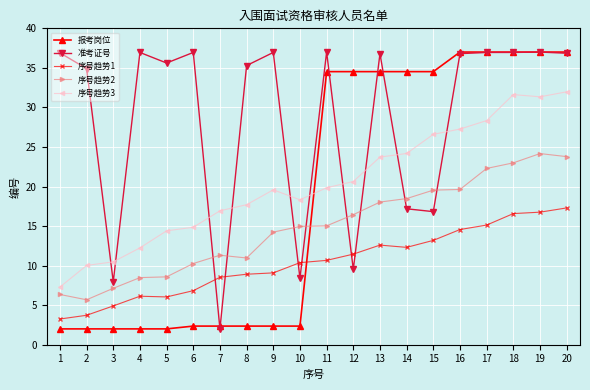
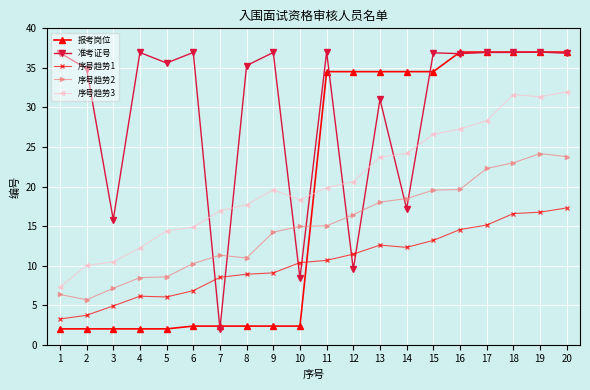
  {
    "准考证号": {
-     "3": 8,
+     "3": 16,
      "4": 37,
      "5": 36,
      "6": 37,
      "7": 2,
      "8": 35,
      "9": 37,
      "10": 8,
      "11": 37,
      "12": 10,
-     "13": 37,
+     "13": 31,
      "14": 17,
-     "15": 17
+     "15": 37
    },
    "序号趋势2": {
      "1": 6,
      "2": 6,
      "3": 7,
      "4": 8,
      "5": 9,
      "6": 10,
      "7": 11,
      "8": 11,
      "9": 14,
      "10": 15,
      "11": 15,
      "12": 16,
      "13": 18,
      "14": 18,
      "15": 20,
      "16": 20,
      "17": 22,
      "18": 23,
      "19": 24,
      "20": 24
    },
    "序号趋势3": {
      "1": 7,
      "2": 10,
      "3": 10,
      "4": 12,
      "5": 14,
      "6": 15,
      "7": 17,
      "8": 18,
      "9": 20,
      "10": 18,
      "11": 20,
      "12": 21,
      "13": 24,
      "14": 24,
      "15": 27,
      "16": 27,
      "17": 28,
      "18": 32,
      "19": 31,
      "20": 32
    }
  }
